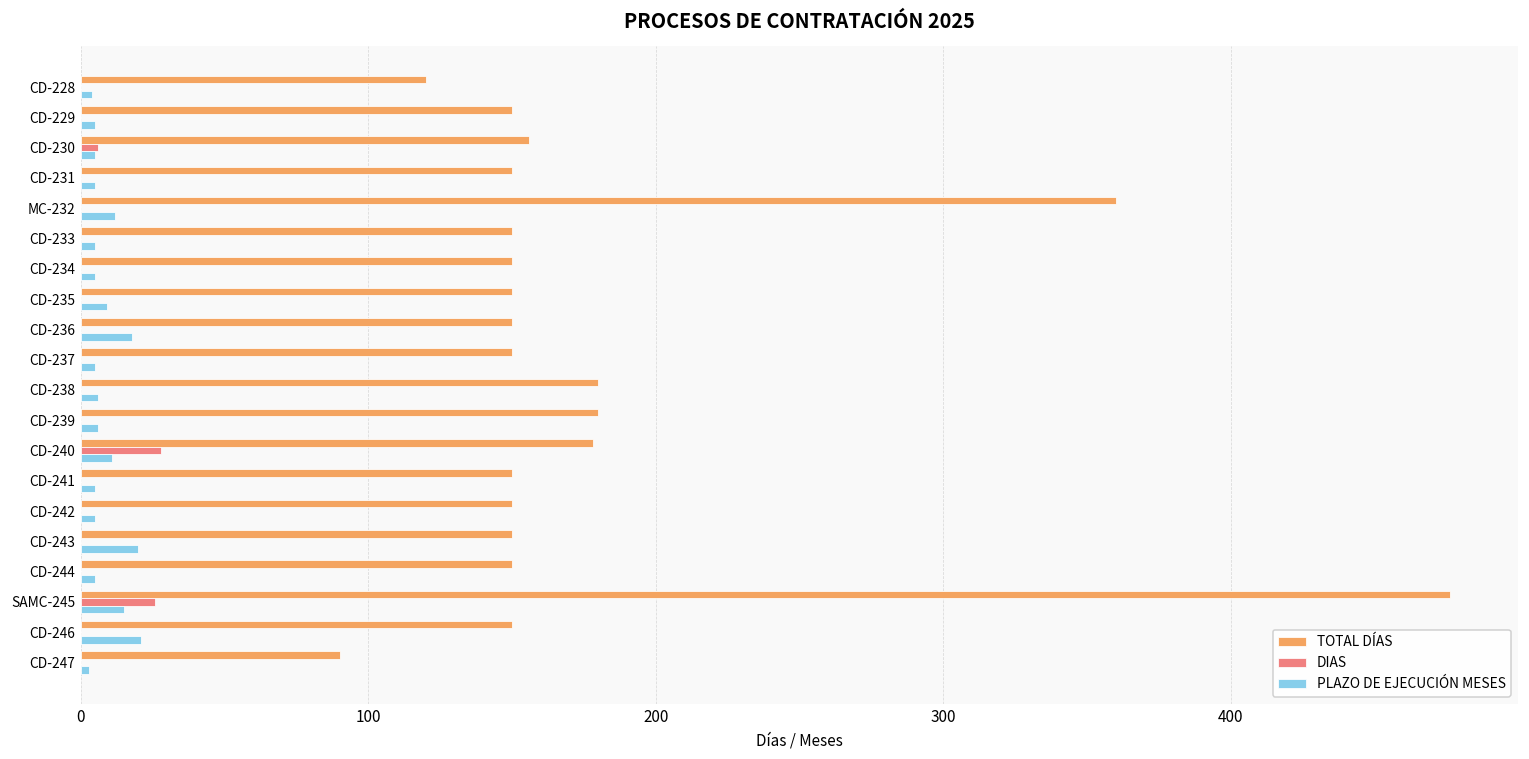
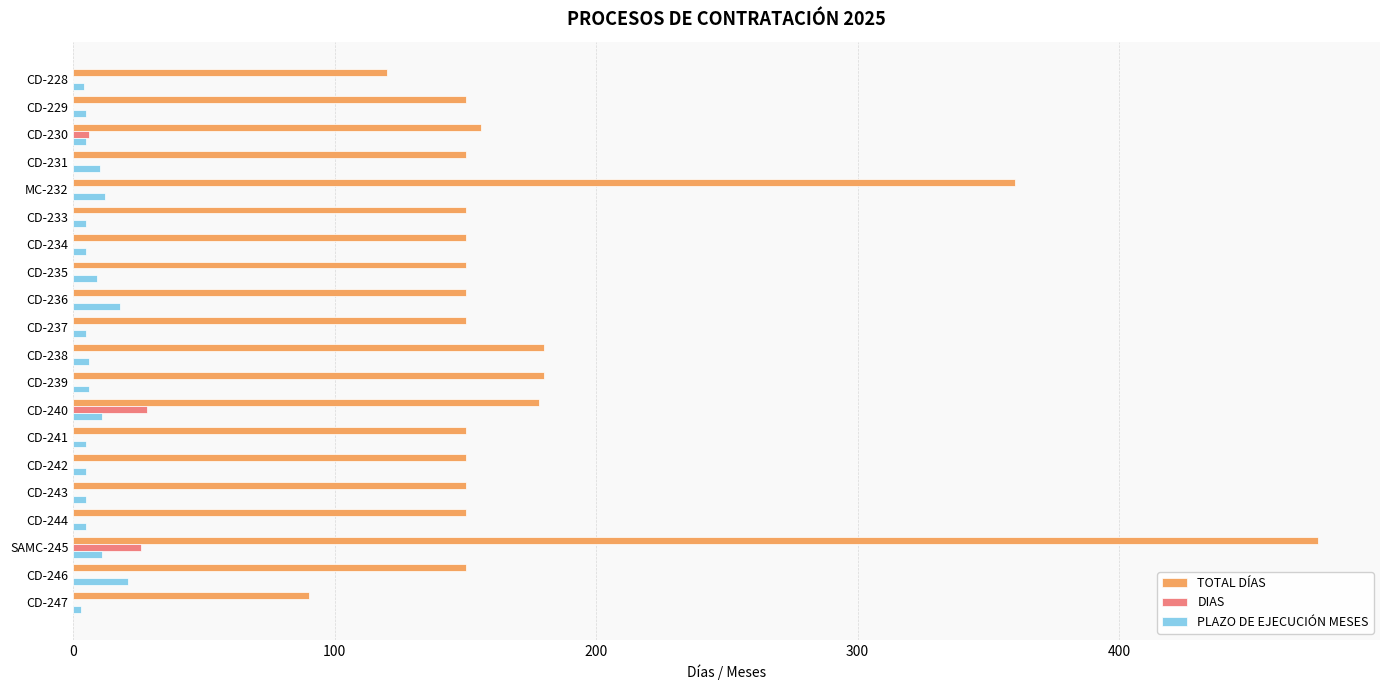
  {
    "PLAZO DE EJECUCIÓN MESES": {
      "CD-228": 4,
      "CD-229": 5,
      "CD-230": 5,
-     "CD-231": 5,
+     "CD-231": 10,
      "MC-232": 12,
      "CD-233": 5,
      "CD-234": 5,
      "CD-235": 9,
      "CD-236": 18,
      "CD-237": 5,
      "CD-238": 6,
      "CD-239": 6,
      "CD-240": 11,
      "CD-241": 5,
      "CD-242": 5,
-     "CD-243": 20,
+     "CD-243": 5,
      "CD-244": 5,
-     "SAMC-245": 15,
+     "SAMC-245": 11,
      "CD-246": 21,
      "CD-247": 3
    }
  }
